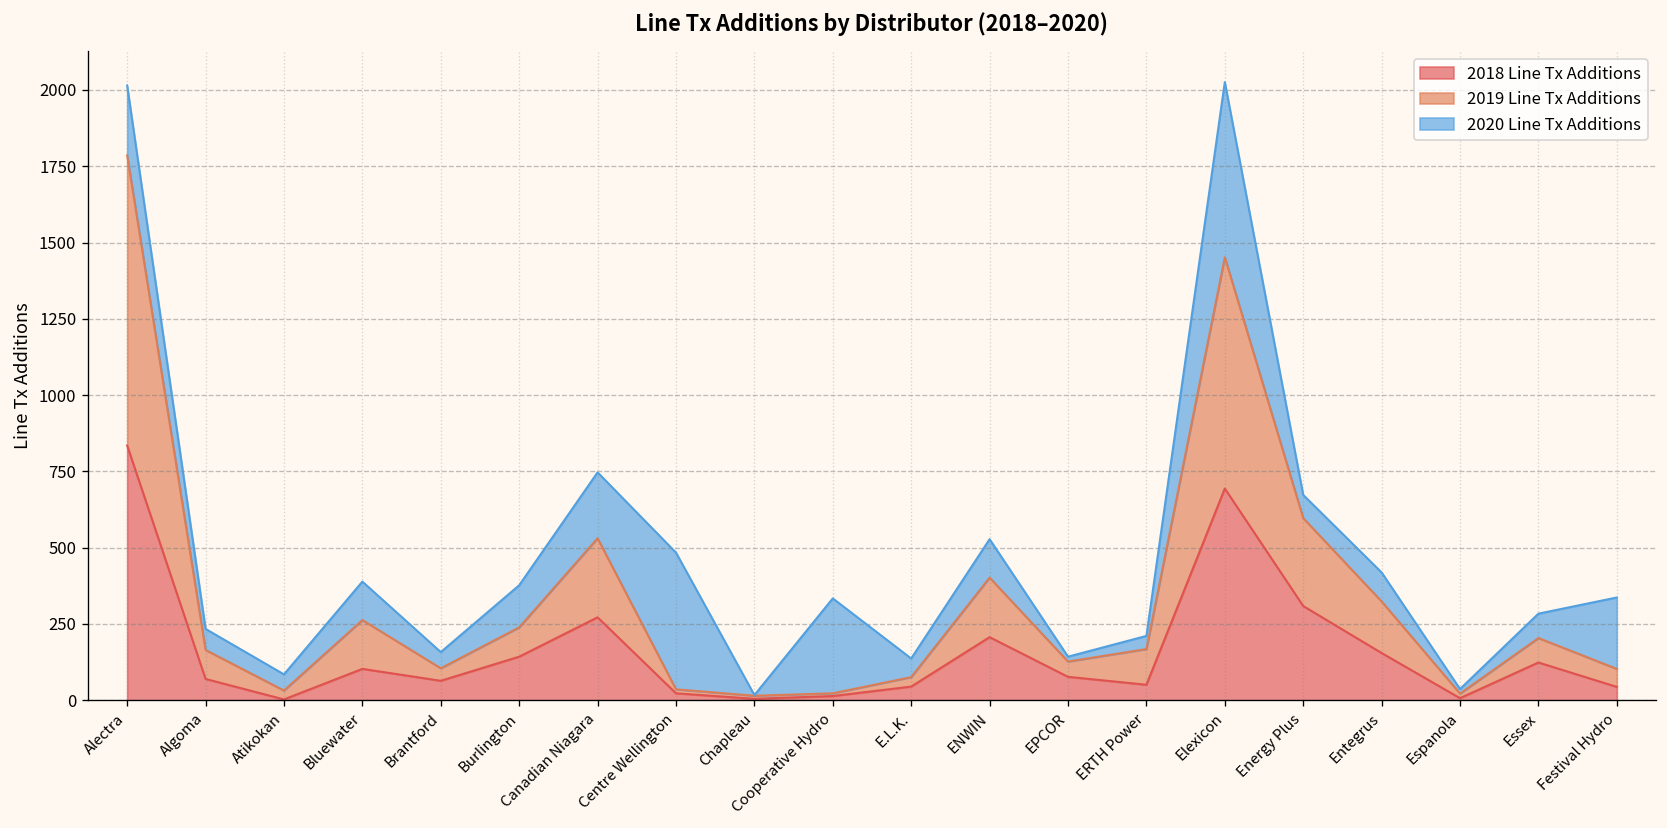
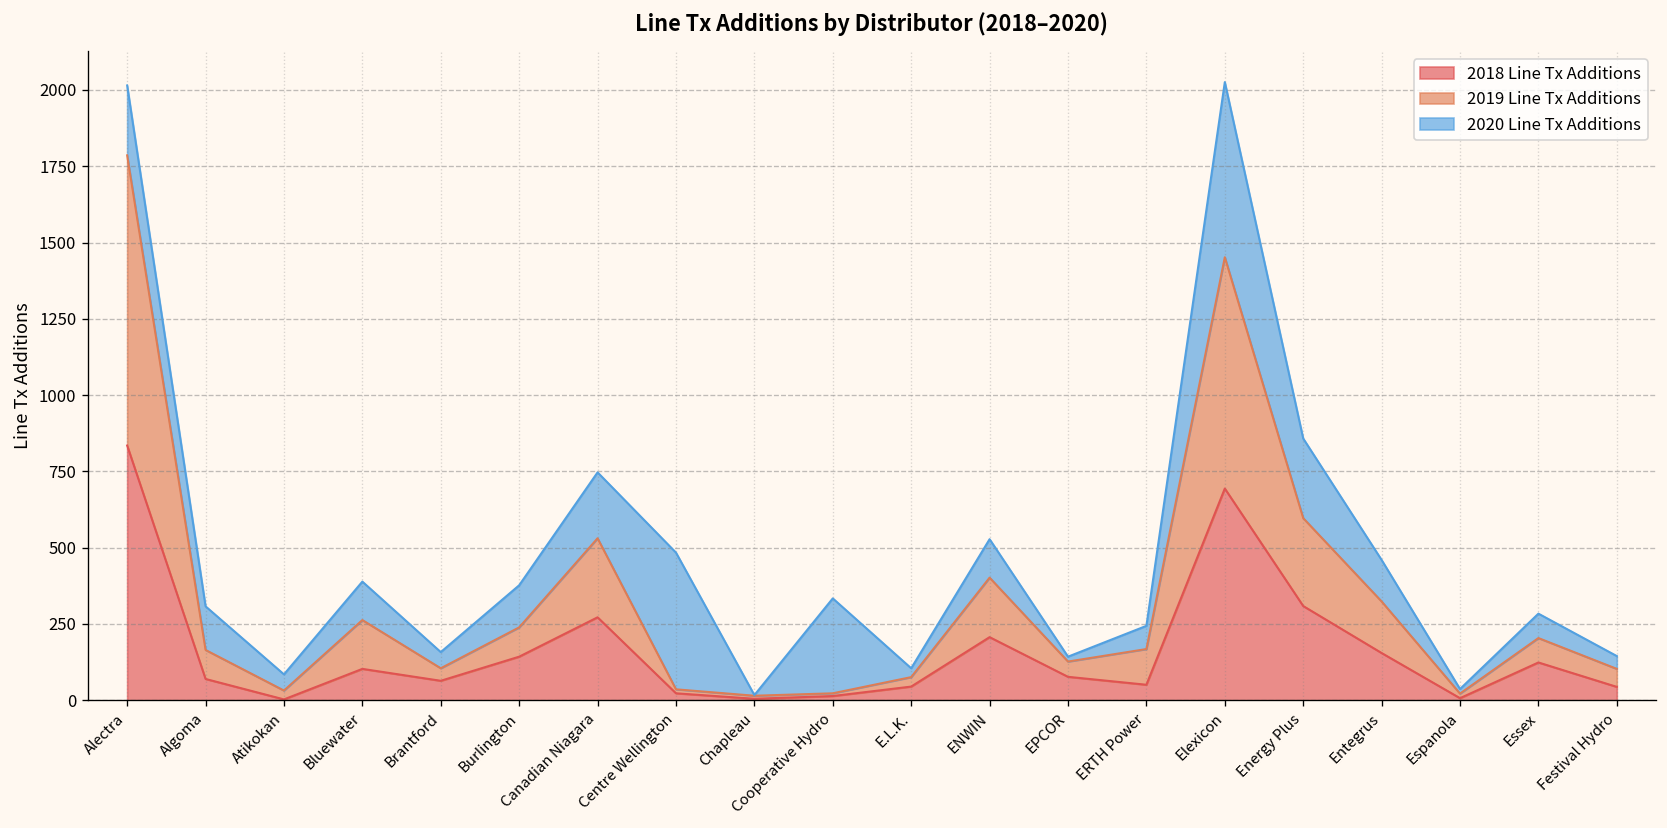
  {
    "2020 Line Tx Additions": {
      "Alectra": 230,
-     "Algoma": 70,
+     "Algoma": 140,
      "Atikokan": 50,
      "Bluewater": 130,
      "Brantford": 50,
      "Burlington": 140,
      "Canadian Niagara": 220,
      "Centre Wellington": 450,
      "Cooperative Hydro": 310,
-     "E.L.K.": 60,
+     "E.L.K.": 30,
      "ENWIN": 130,
      "EPCOR": 20,
-     "ERTH Power": 40,
+     "ERTH Power": 80,
      "Elexicon": 570,
-     "Energy Plus": 80,
-     "Entegrus": 100,
+     "Energy Plus": 260,
+     "Entegrus": 140,
      "Espanola": 20,
      "Essex": 80,
-     "Festival Hydro": 230
+     "Festival Hydro": 40
    }
  }
